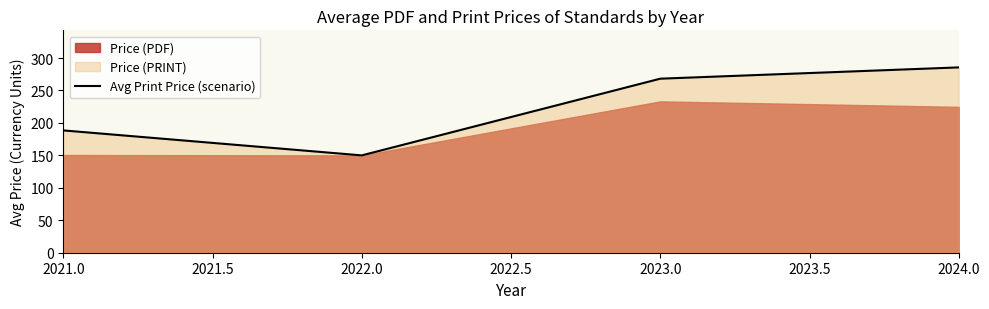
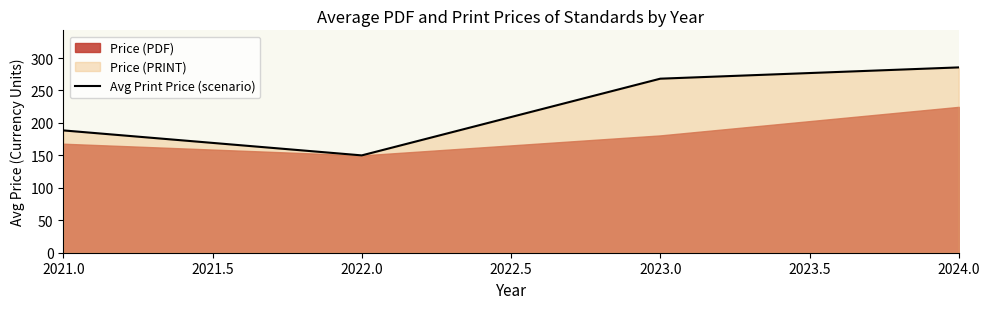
  {
    "Price (PDF)": {
-     "2021.0": 150,
-     "2023.0": 230,
+     "2021.0": 170,
+     "2023.0": 180,
      "2024.0": 220
    },
    "Price (PRINT)": {
      "2021.0": 190,
      "2023.0": 270,
      "2024.0": 290
    }
  }
